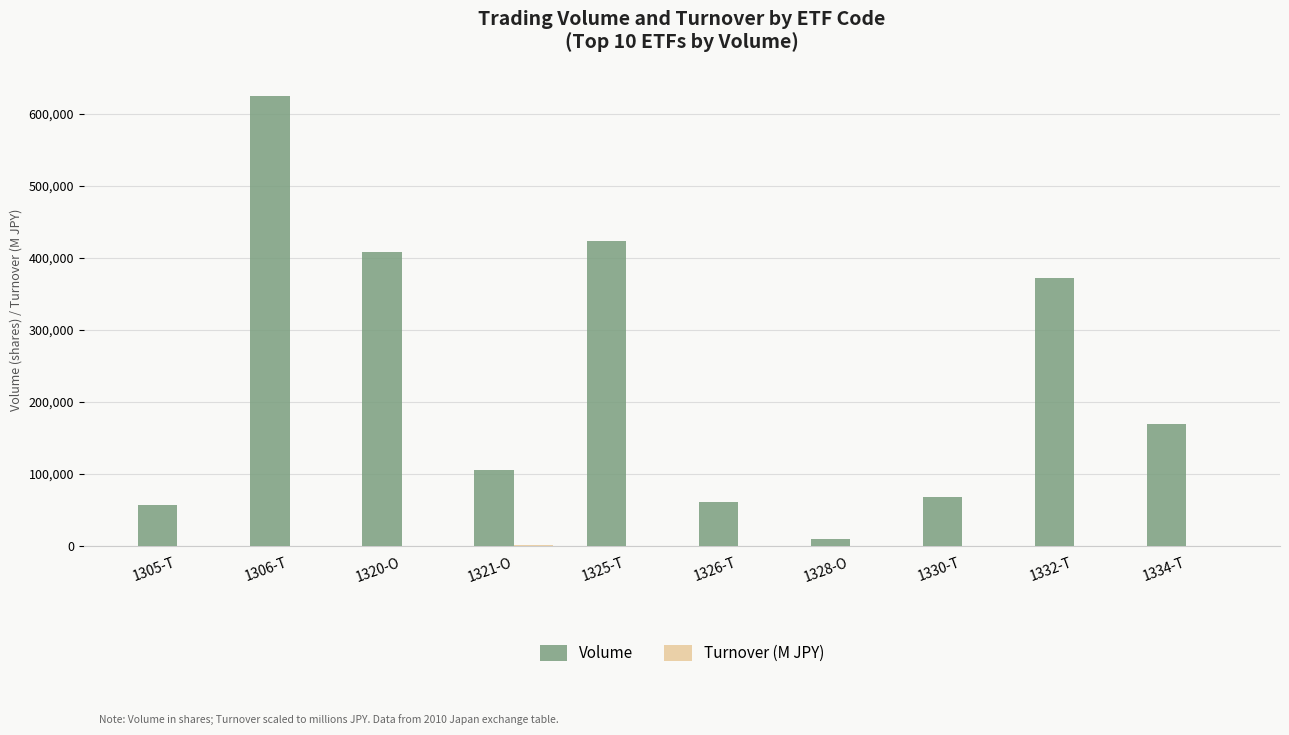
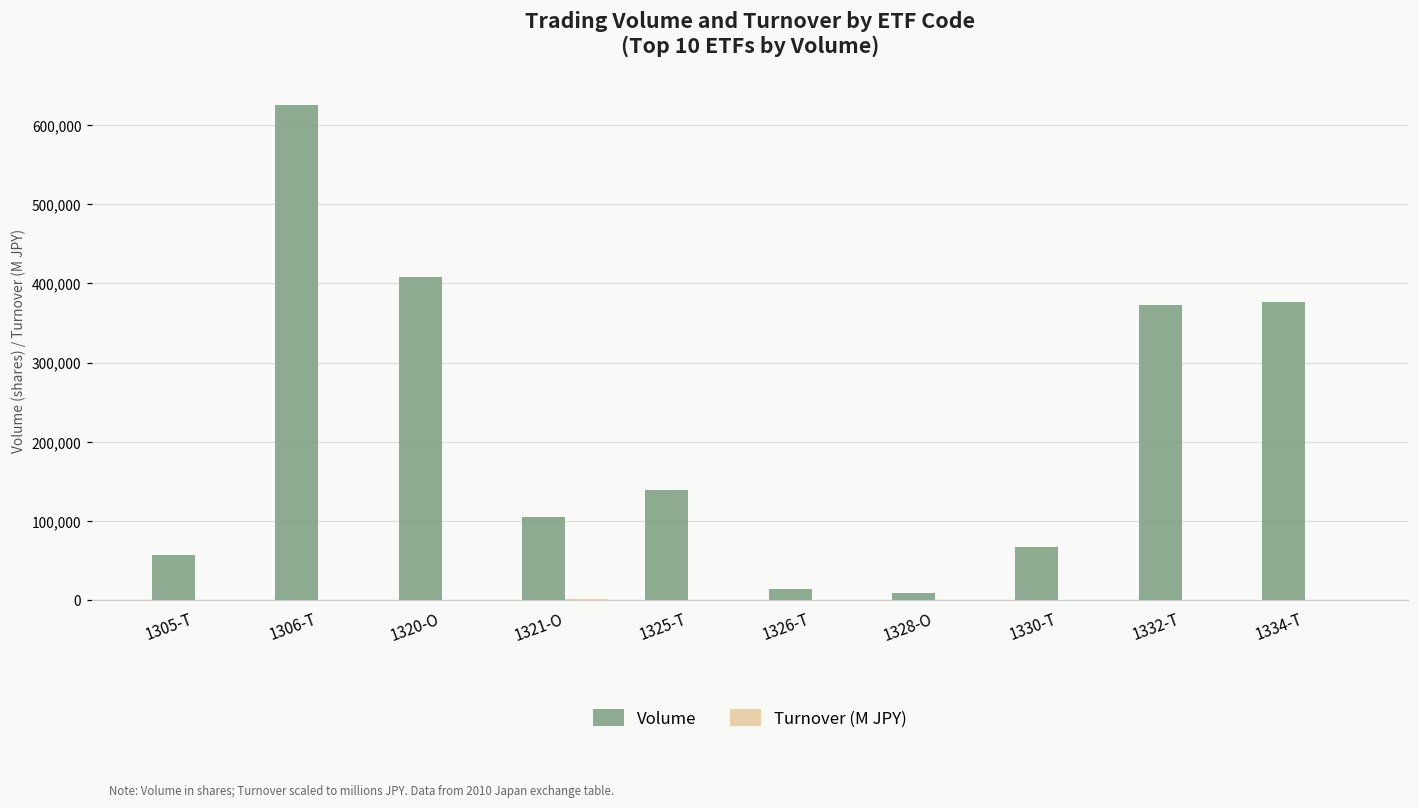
  {
    "Volume": {
      "1305-T": "60,000",
      "1306-T": "630,000",
      "1320-O": "410,000",
      "1321-O": "110,000",
-     "1325-T": "420,000",
-     "1326-T": "60,000",
+     "1325-T": "140,000",
+     "1326-T": "10,000",
      "1328-O": "10,000",
      "1330-T": "70,000",
      "1332-T": "370,000",
-     "1334-T": "170,000"
+     "1334-T": "380,000"
    }
  }
